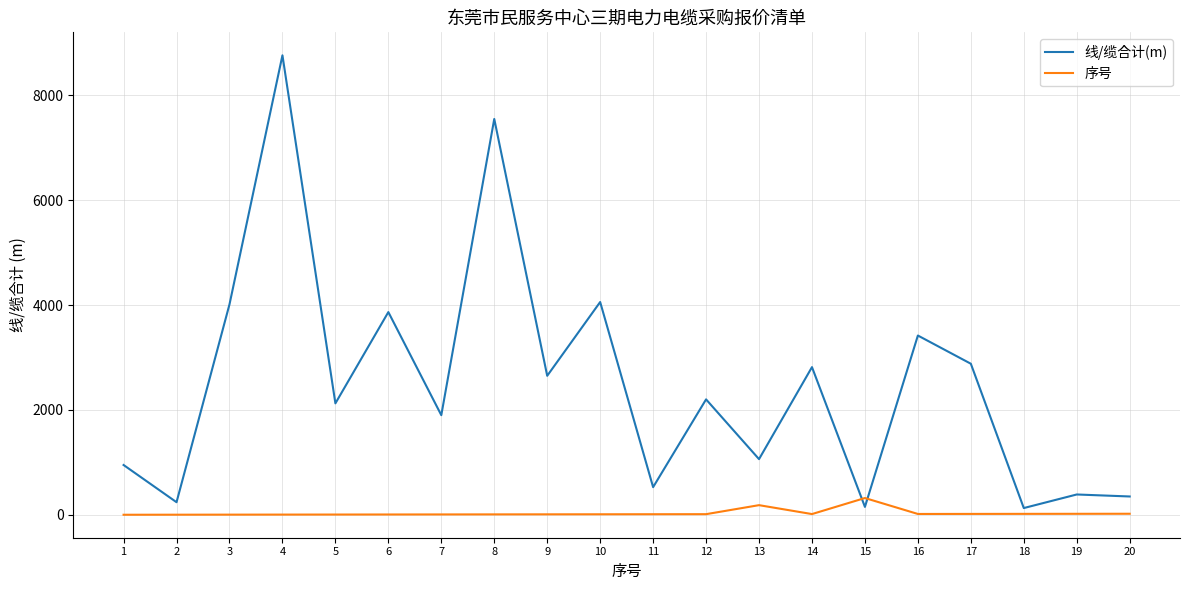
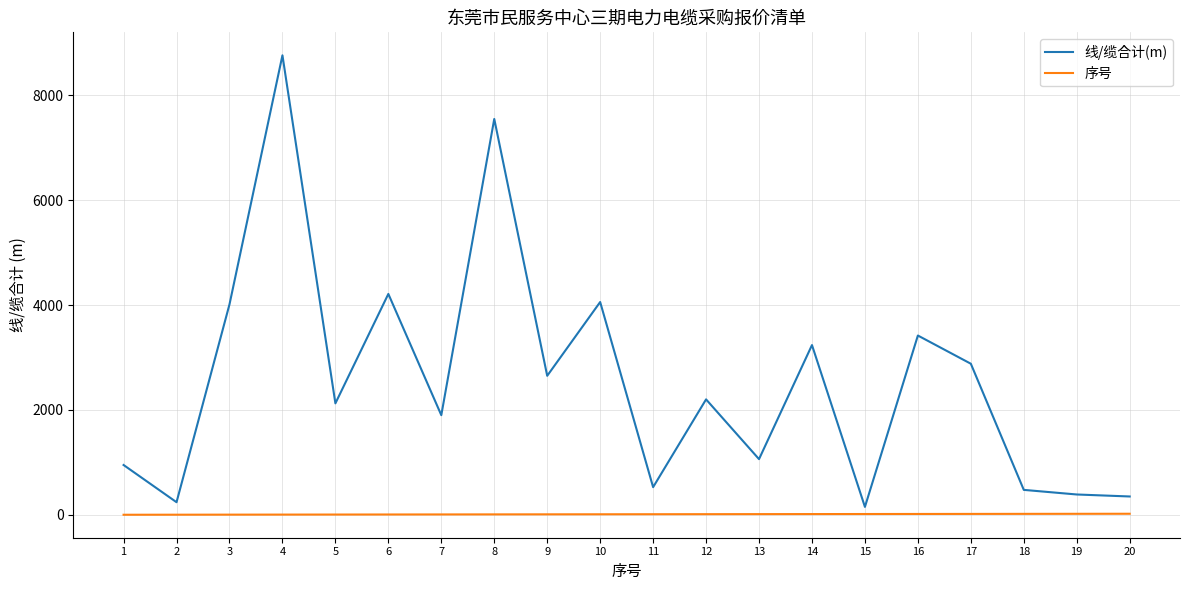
  {
    "线/缆合计(m)": {
      "1": 1000,
      "2": 200,
      "3": 4000,
      "4": 8800,
      "5": 2100,
-     "6": 3900,
+     "6": 4200,
      "7": 1900,
      "8": 7600,
      "9": 2700,
      "10": 4100,
      "11": 500,
      "12": 2200,
      "13": 1100,
-     "14": 2800,
+     "14": 3200,
      "15": 200,
      "16": 3400,
      "17": 2900,
-     "18": 100,
+     "18": 500,
      "19": 400,
      "20": 300
    },
    "序号": {
      "1": 0,
      "2": 0,
      "3": 0,
      "4": 0,
      "5": 0,
      "6": 0,
      "7": 0,
      "8": 0,
      "9": 0,
      "10": 0,
      "11": 0,
      "12": 0,
-     "13": 200,
+     "13": 0,
      "14": 0,
-     "15": 300,
+     "15": 0,
      "16": 0,
      "17": 0,
      "18": 0,
      "19": 0,
      "20": 0
    }
  }
